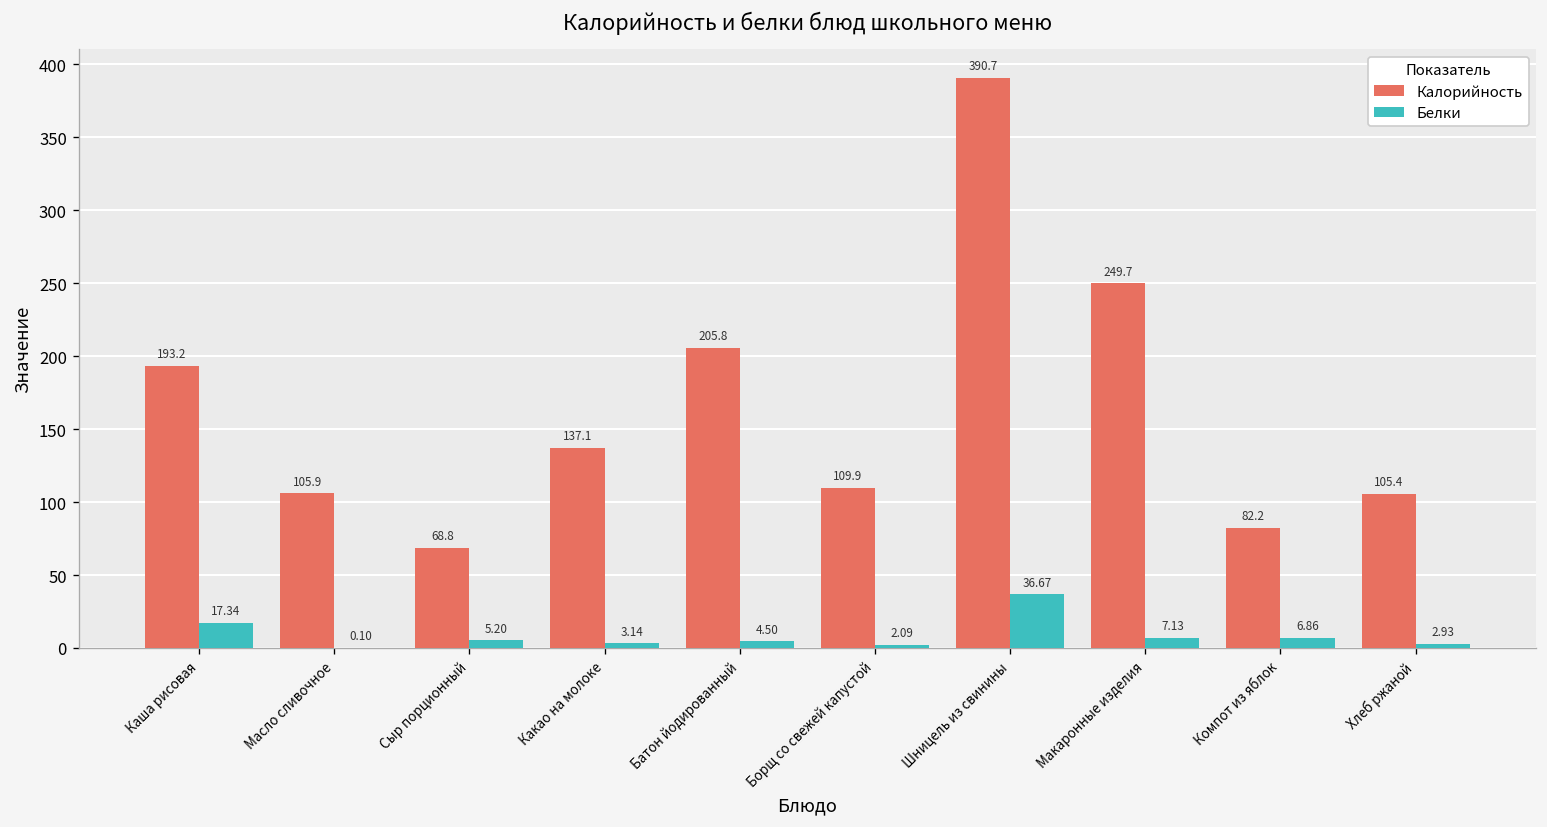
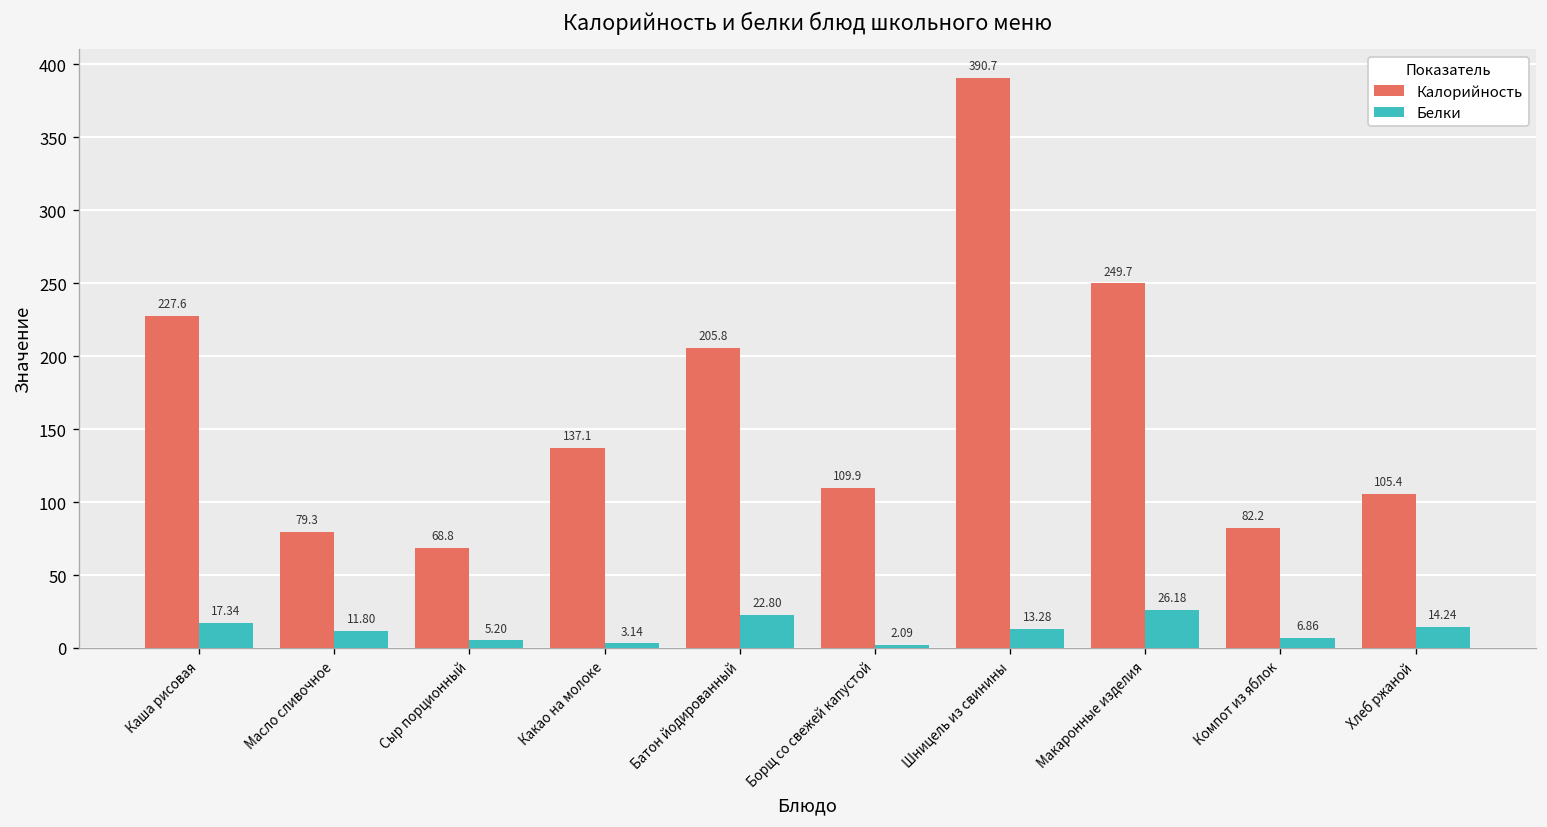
  {
    "Калорийность": {
-     "Каша рисовая": 193.2,
-     "Масло сливочное": 105.9,
+     "Каша рисовая": 227.6,
+     "Масло сливочное": 79.3,
      "Сыр порционный": 68.8,
      "Какао на молоке": 137.1,
      "Батон йодированный": 205.8,
      "Борщ со свежей капустой": 109.9,
      "Шницель из свинины": 390.7,
      "Макаронные изделия": 249.7,
      "Компот из яблок": 82.2,
      "Хлеб ржаной": 105.4
    },
    "Белки": {
      "Каша рисовая": 17.34,
-     "Масло сливочное": 0.10,
+     "Масло сливочное": 11.80,
      "Сыр порционный": 5.20,
      "Какао на молоке": 3.14,
-     "Батон йодированный": 4.50,
+     "Батон йодированный": 22.80,
      "Борщ со свежей капустой": 2.09,
-     "Шницель из свинины": 36.67,
-     "Макаронные изделия": 7.13,
+     "Шницель из свинины": 13.28,
+     "Макаронные изделия": 26.18,
      "Компот из яблок": 6.86,
-     "Хлеб ржаной": 2.93
+     "Хлеб ржаной": 14.24
    }
  }
